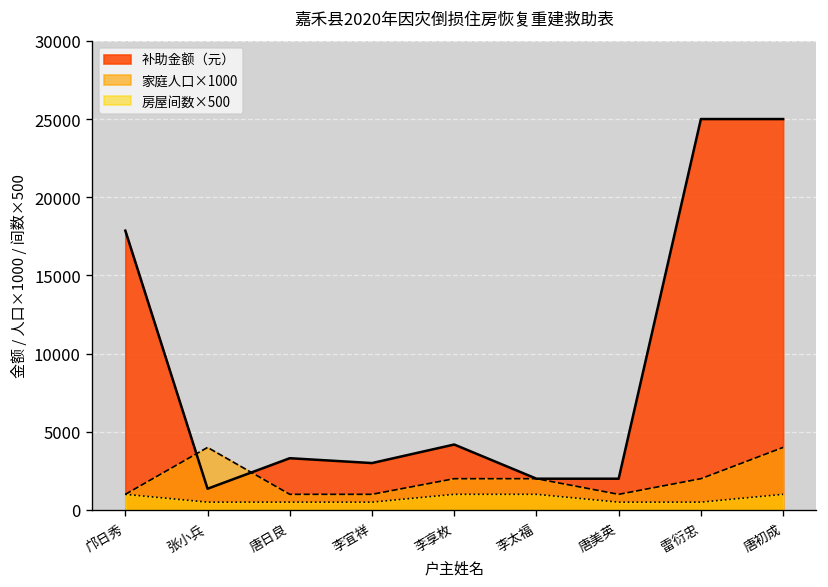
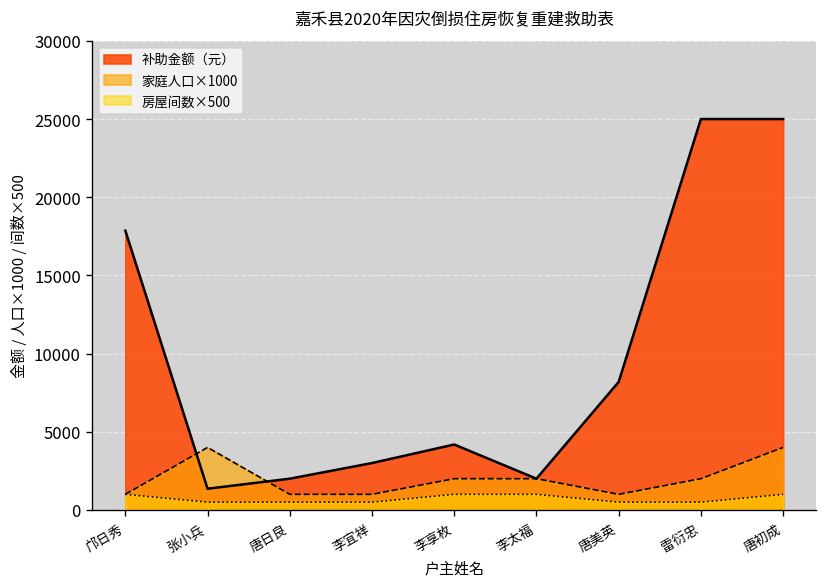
  {
    "补助金额（元）": {
      "邝日秀": 17900,
      "张小兵": 1400,
-     "唐日良": 3300,
+     "唐日良": 2000,
      "李宜祥": 3000,
      "李享枚": 4200,
-     "唐美英": 2000,
+     "唐美英": 8200,
      "雷衍忠": 25000,
      "唐初成": 25000
    }
  }
